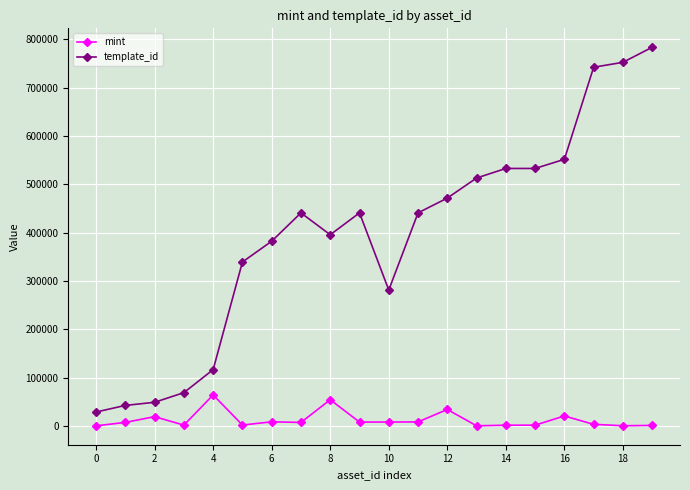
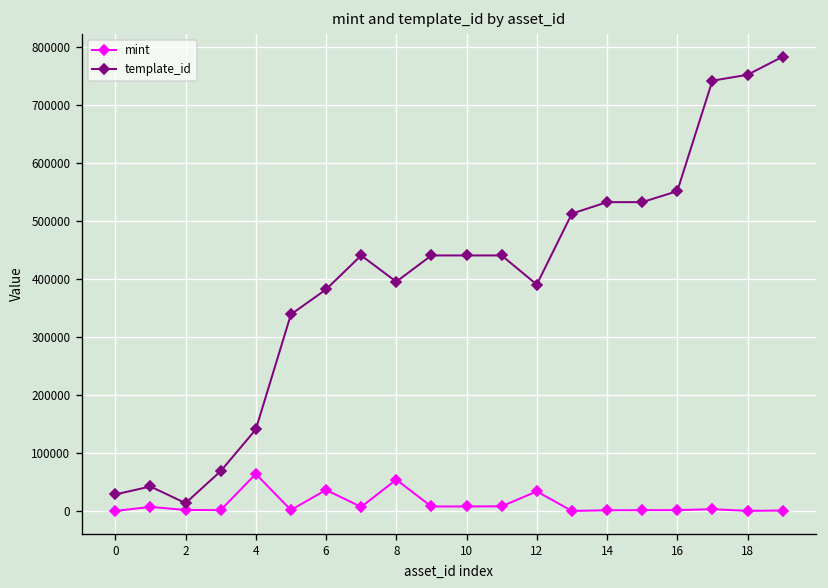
  {
    "mint": {
      "0": 0,
-     "2": 20000,
+     "2": 0,
      "4": 60000,
-     "6": 10000,
+     "6": 40000,
      "8": 50000,
      "10": 10000,
      "12": 30000,
      "14": 0,
-     "16": 20000,
+     "16": 0,
      "18": 0
    },
    "template_id": {
      "0": 30000,
-     "2": 50000,
-     "4": 120000,
+     "2": 10000,
+     "4": 140000,
      "6": 380000,
      "8": 400000,
-     "10": 280000,
-     "12": 470000,
+     "10": 440000,
+     "12": 390000,
      "14": 530000,
      "16": 550000,
      "18": 750000
    }
  }
